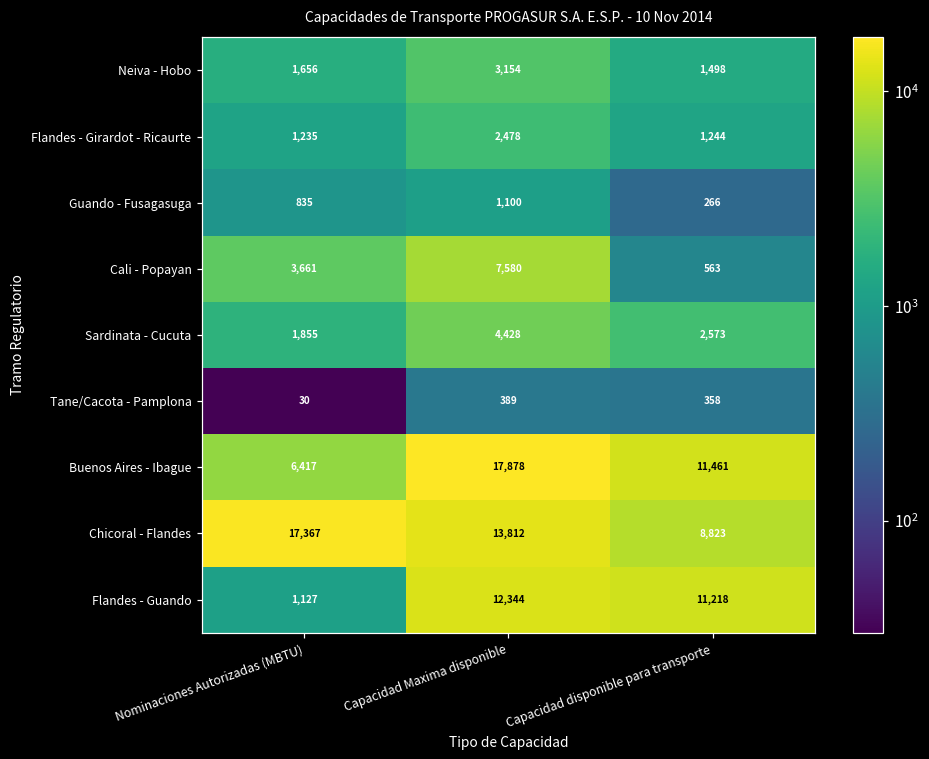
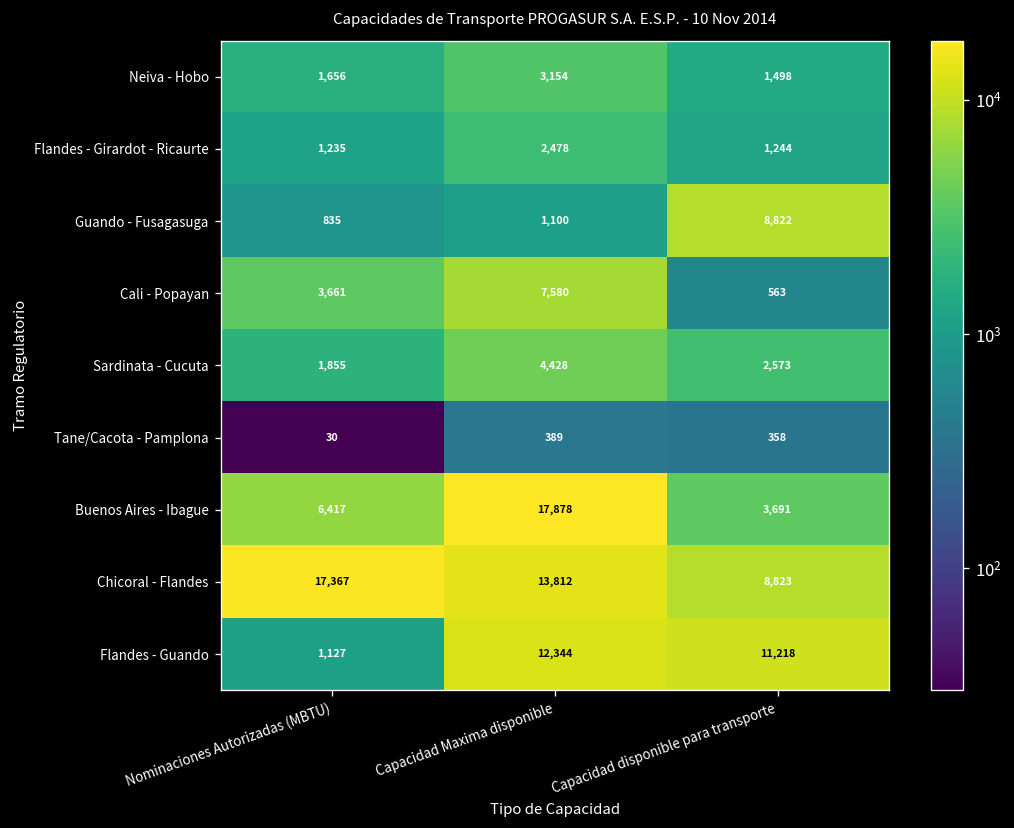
  {
    "Neiva - Hobo": {
      "Nominaciones Autorizadas (MBTU)": "1,656",
      "Capacidad Maxima disponible": "3,154",
      "Capacidad disponible para transporte": "1,498"
    },
    "Flandes - Girardot - Ricaurte": {
      "Nominaciones Autorizadas (MBTU)": "1,235",
      "Capacidad Maxima disponible": "2,478",
      "Capacidad disponible para transporte": "1,244"
    },
    "Guando - Fusagasuga": {
      "Nominaciones Autorizadas (MBTU)": "835",
      "Capacidad Maxima disponible": "1,100",
-     "Capacidad disponible para transporte": "266"
+     "Capacidad disponible para transporte": "8,822"
    },
    "Cali - Popayan": {
      "Nominaciones Autorizadas (MBTU)": "3,661",
      "Capacidad Maxima disponible": "7,580",
      "Capacidad disponible para transporte": "563"
    },
    "Sardinata - Cucuta": {
      "Nominaciones Autorizadas (MBTU)": "1,855",
      "Capacidad Maxima disponible": "4,428",
      "Capacidad disponible para transporte": "2,573"
    },
    "Tane/Cacota - Pamplona": {
      "Nominaciones Autorizadas (MBTU)": "30",
      "Capacidad Maxima disponible": "389",
      "Capacidad disponible para transporte": "358"
    },
    "Buenos Aires - Ibague": {
      "Nominaciones Autorizadas (MBTU)": "6,417",
      "Capacidad Maxima disponible": "17,878",
-     "Capacidad disponible para transporte": "11,461"
+     "Capacidad disponible para transporte": "3,691"
    },
    "Chicoral - Flandes": {
      "Nominaciones Autorizadas (MBTU)": "17,367",
      "Capacidad Maxima disponible": "13,812",
      "Capacidad disponible para transporte": "8,823"
    },
    "Flandes - Guando": {
      "Nominaciones Autorizadas (MBTU)": "1,127",
      "Capacidad Maxima disponible": "12,344",
      "Capacidad disponible para transporte": "11,218"
    }
  }
